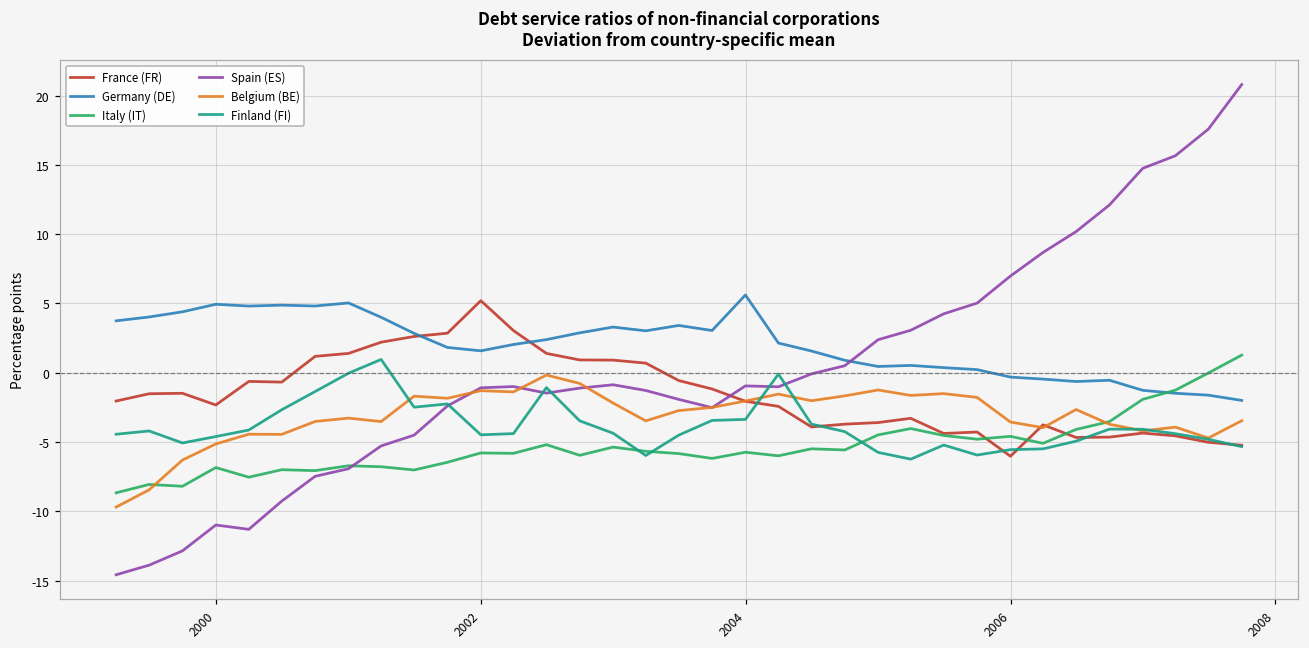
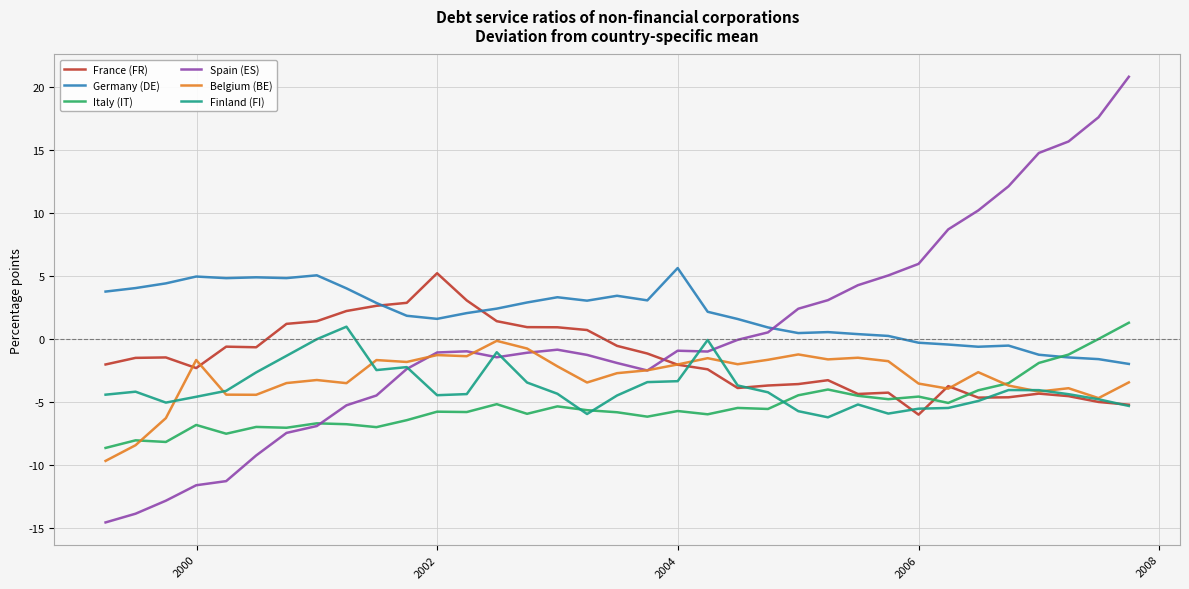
  {
    "France (FR)": {
      "2000": -2.3,
      "2002": 5.2,
      "2006": -6.0
    },
    "Germany (DE)": {
      "2000": 4.9,
      "2002": 1.6,
      "2004": 5.6,
      "2006": -0.3
    },
    "Spain (ES)": {
-     "2000": -11.0,
+     "2000": -11.6,
      "2002": -1.1,
      "2004": -0.9,
-     "2006": 7.0
+     "2006": 5.9
    },
    "Belgium (BE)": {
-     "2000": -5.1,
+     "2000": -1.7,
      "2002": -1.3,
      "2006": -3.6
    }
  }
